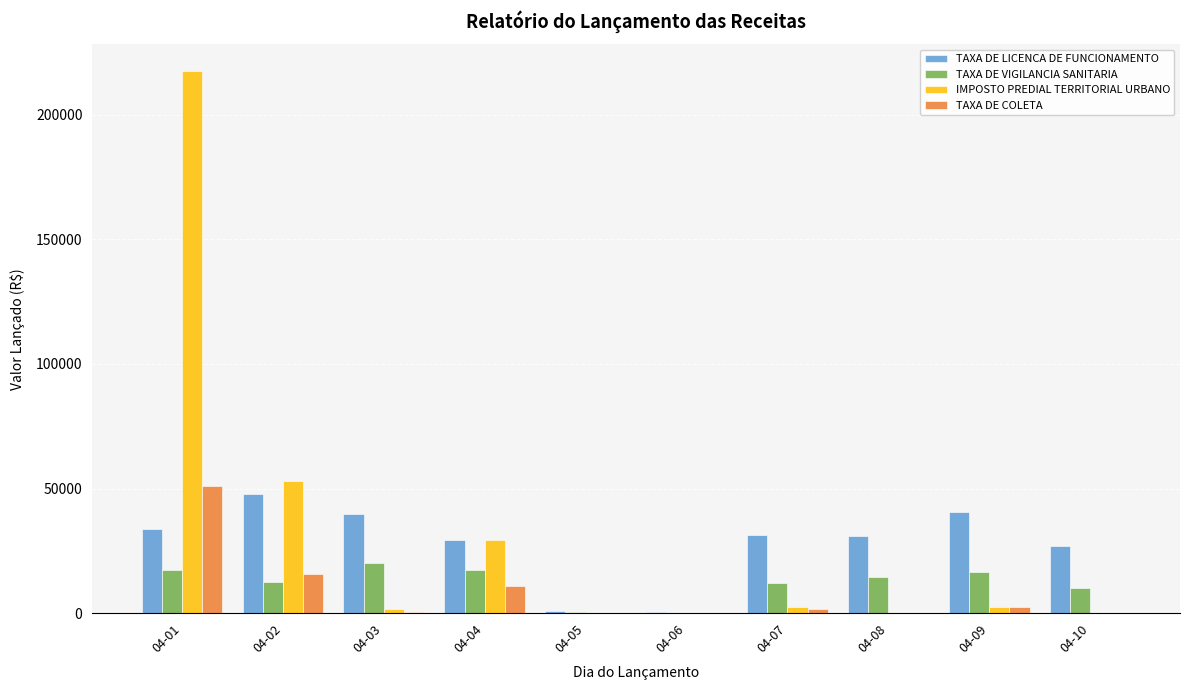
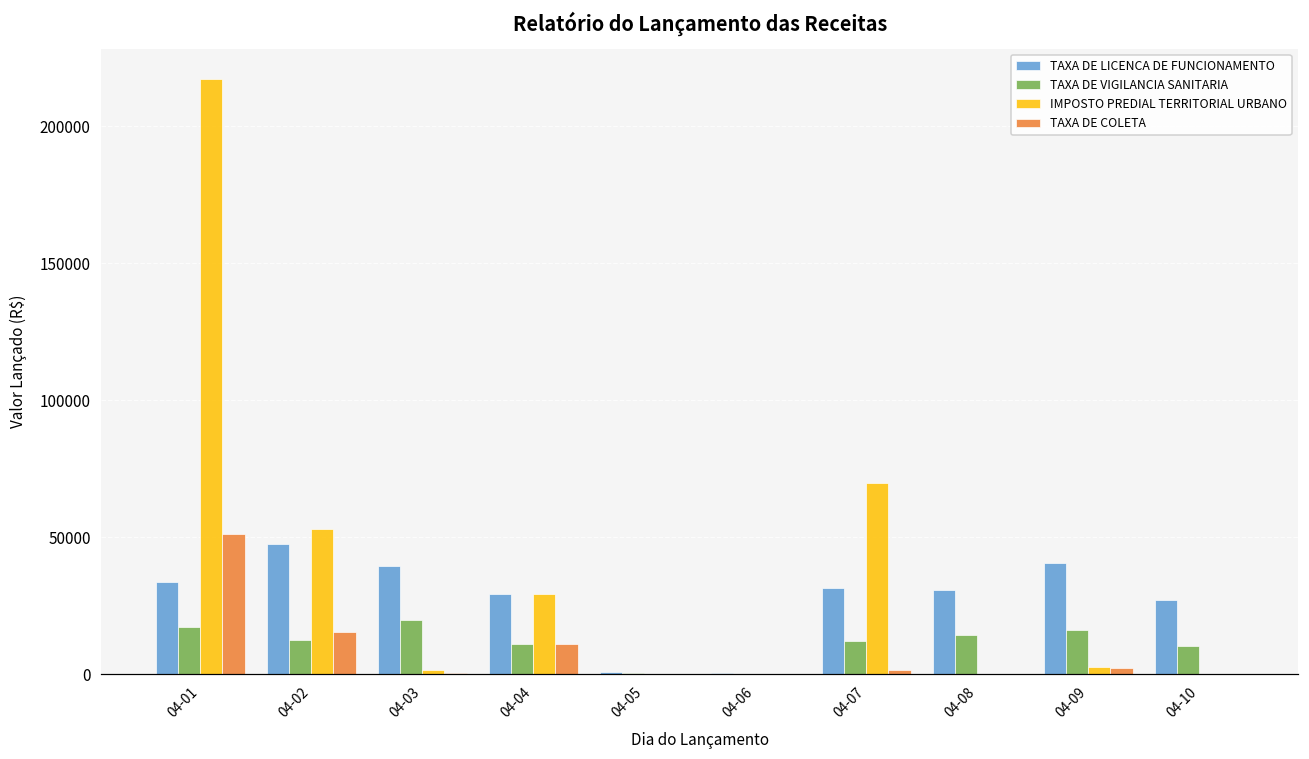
  {
    "TAXA DE LICENCA DE FUNCIONAMENTO": {
      "04-01": 34000,
      "04-02": 48000,
      "04-03": 40000,
      "04-04": 29000,
      "04-05": 1000,
      "04-07": 31000,
      "04-08": 31000,
      "04-09": 41000,
      "04-10": 27000
    },
    "TAXA DE VIGILANCIA SANITARIA": {
      "04-01": 17000,
      "04-02": 13000,
      "04-03": 20000,
-     "04-04": 17000,
+     "04-04": 11000,
      "04-06": 0,
      "04-07": 12000,
      "04-08": 14000,
      "04-09": 16000,
      "04-10": 10000
    },
    "IMPOSTO PREDIAL TERRITORIAL URBANO": {
      "04-01": 217000,
      "04-02": 53000,
      "04-03": 1000,
      "04-04": 29000,
      "04-05": 0,
      "04-06": 0,
-     "04-07": 2000,
+     "04-07": 70000,
      "04-08": 0,
      "04-09": 3000,
      "04-10": 0
    },
    "TAXA DE COLETA": {
      "04-01": 51000,
      "04-02": 15000,
      "04-04": 11000,
      "04-05": 0,
      "04-06": 0,
      "04-07": 2000,
      "04-08": 0,
      "04-09": 2000,
      "04-10": 0
    }
  }
